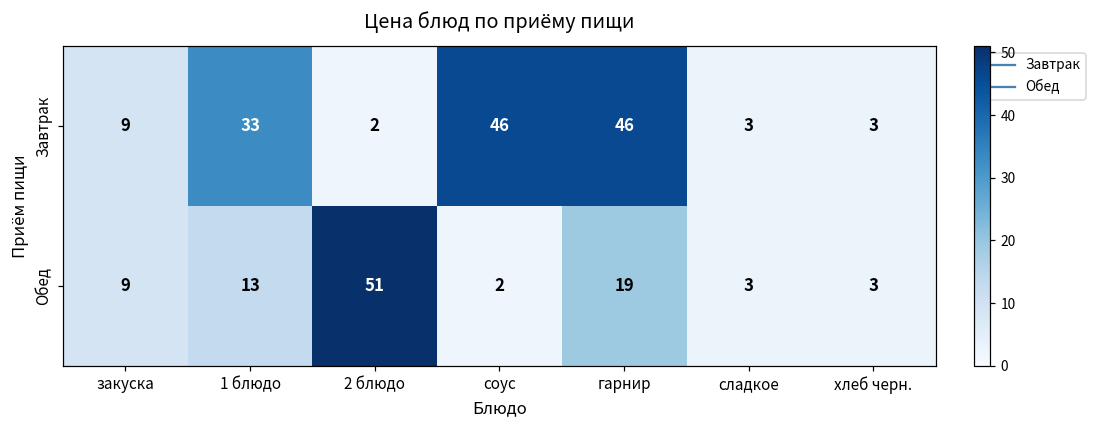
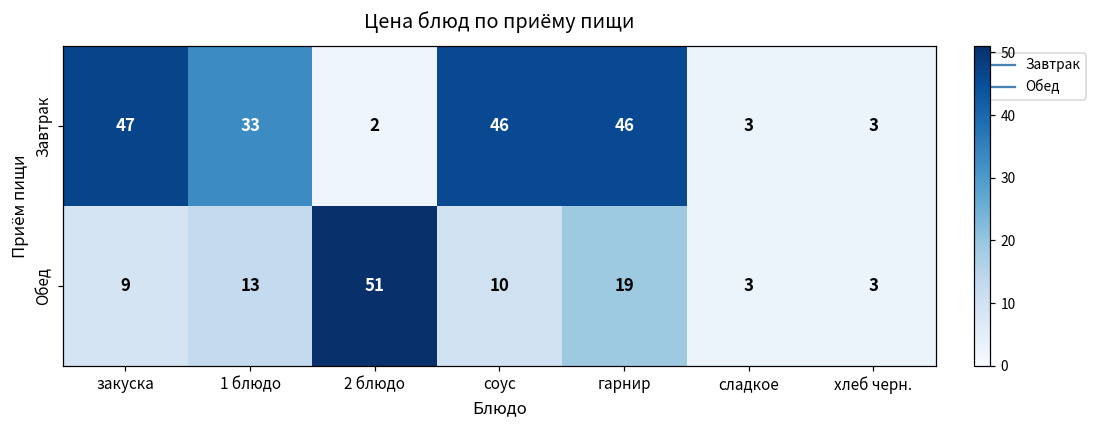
  {
    "Завтрак": {
-     "закуска": 9,
+     "закуска": 47,
      "1 блюдо": 33,
      "2 блюдо": 2,
      "соус": 46,
      "гарнир": 46,
      "сладкое": 3,
      "хлеб черн.": 3
    },
    "Обед": {
      "закуска": 9,
      "1 блюдо": 13,
      "2 блюдо": 51,
-     "соус": 2,
+     "соус": 10,
      "гарнир": 19,
      "сладкое": 3,
      "хлеб черн.": 3
    }
  }
